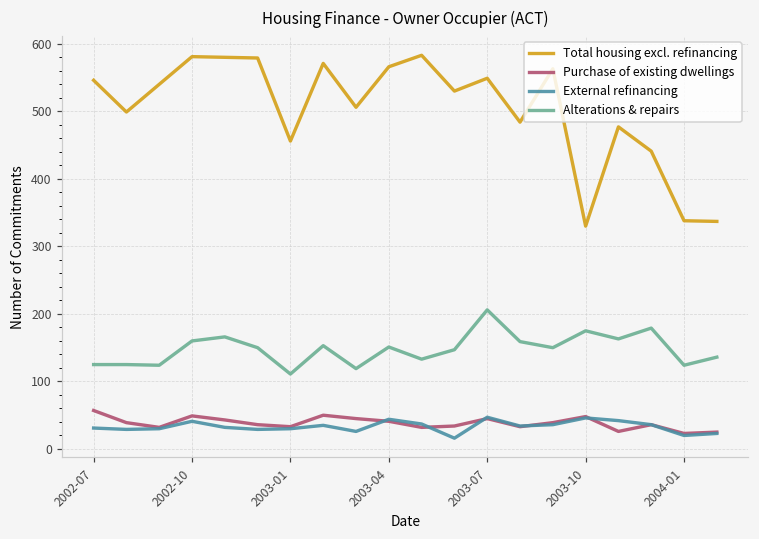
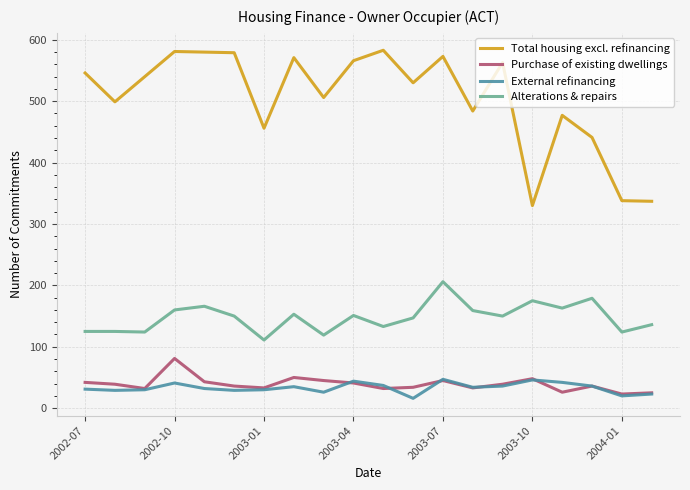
  {
    "Total housing excl. refinancing": {
      "2002-07": 550,
      "2002-10": 580,
      "2003-01": 460,
      "2003-04": 570,
-     "2003-07": 550,
+     "2003-07": 570,
      "2003-10": 330,
      "2004-01": 340
    },
    "Purchase of existing dwellings": {
-     "2002-07": 60,
-     "2002-10": 50
+     "2002-07": 40,
+     "2002-10": 80
    }
  }
